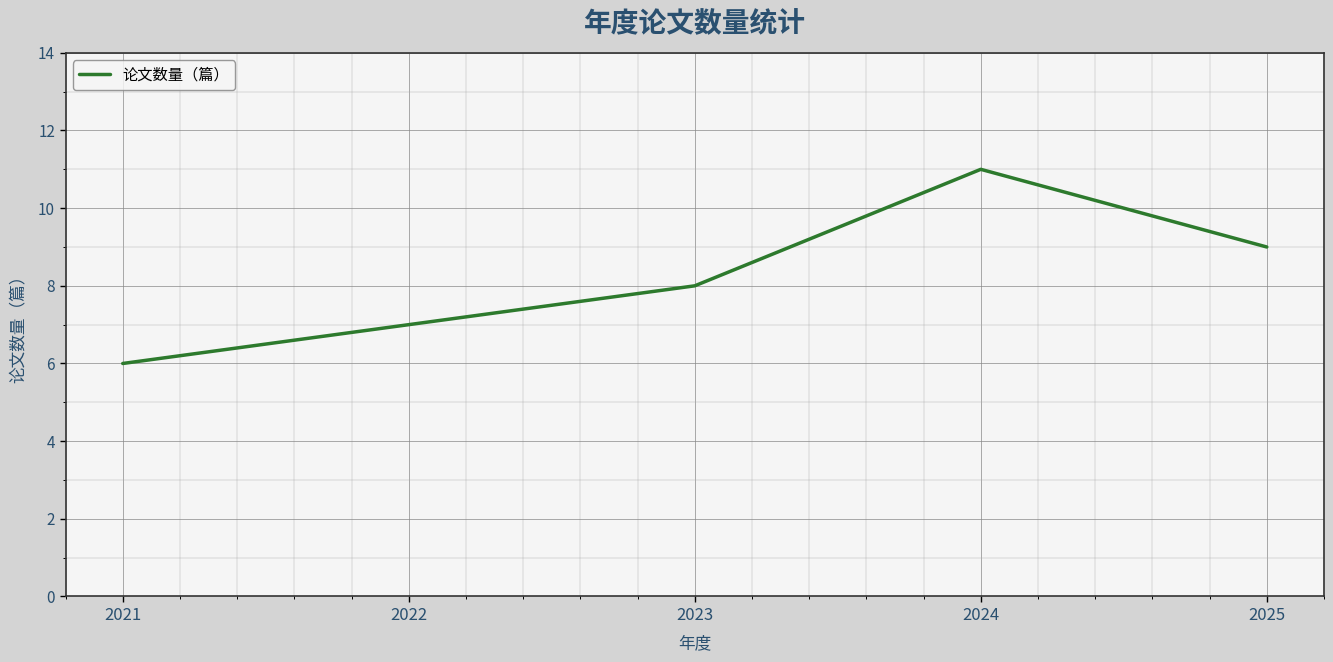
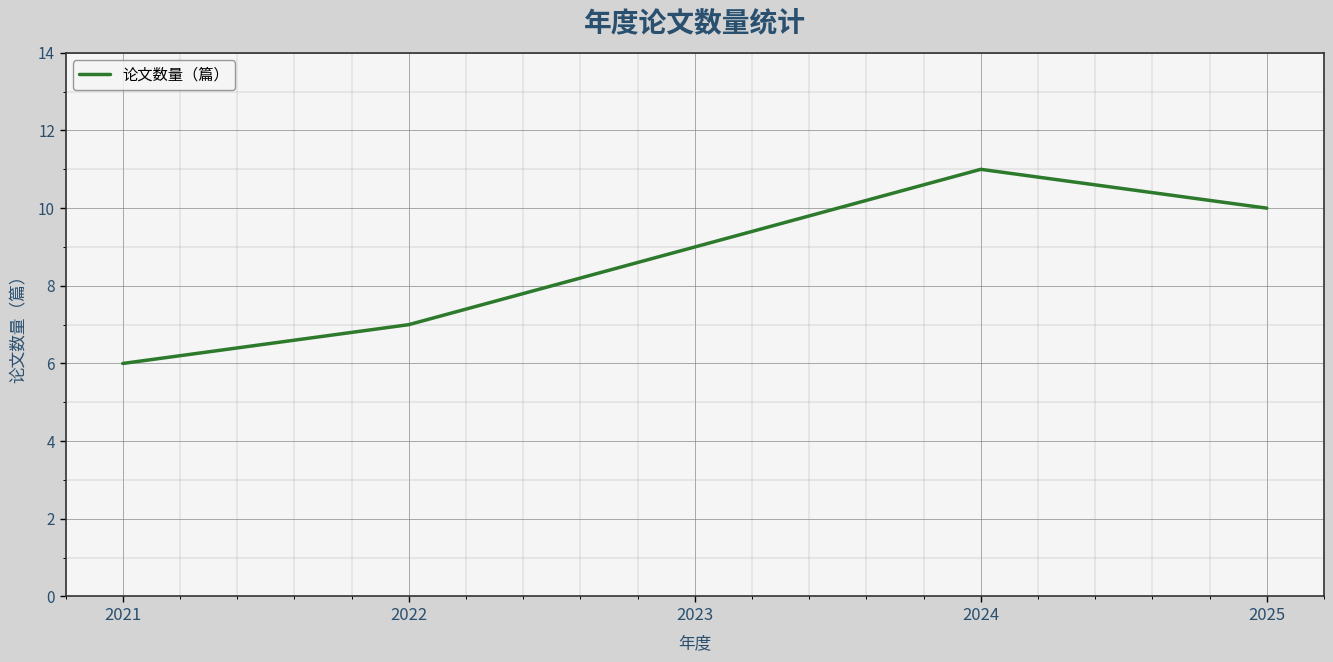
  {
    "2021": 6,
    "2022": 7,
-   "2023": 8,
+   "2023": 9,
    "2024": 11,
-   "2025": 9
+   "2025": 10
  }
